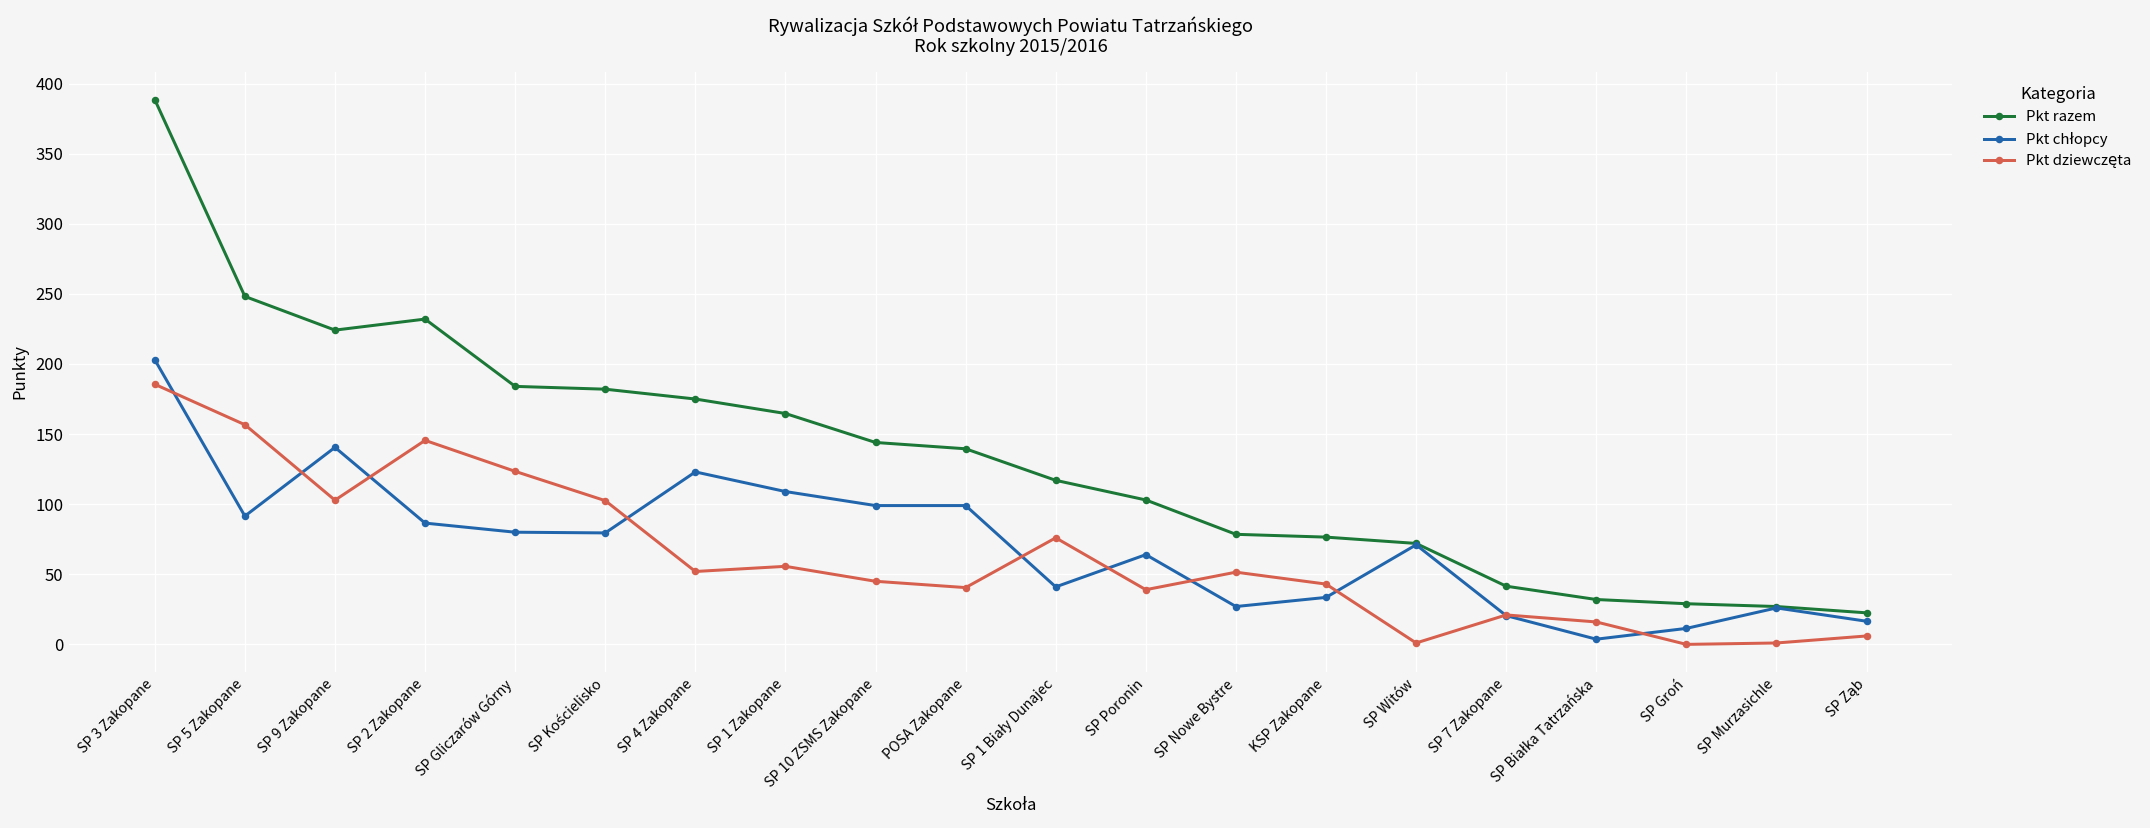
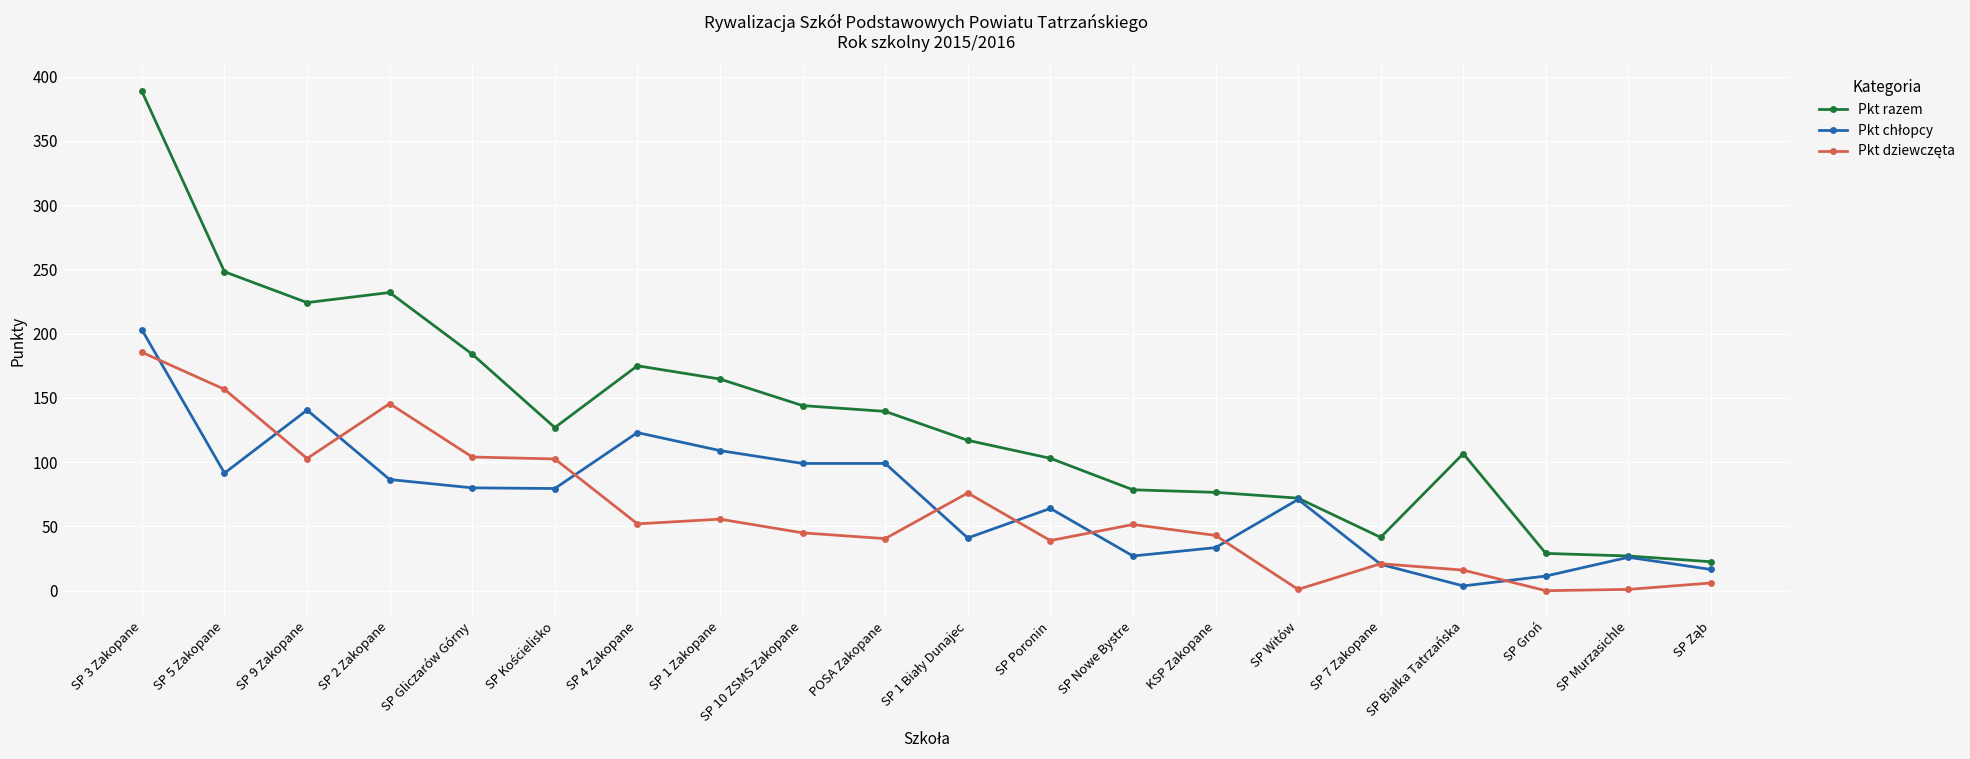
  {
    "Pkt razem": {
      "SP 3 Zakopane": 389,
      "SP 5 Zakopane": 248,
      "SP 9 Zakopane": 224,
      "SP 2 Zakopane": 232,
      "SP Gliczarów Górny": 184,
-     "SP Kościelisko": 182,
+     "SP Kościelisko": 127,
      "SP 4 Zakopane": 175,
      "SP 1 Zakopane": 165,
      "SP 10 ZSMS Zakopane": 144,
      "POSA Zakopane": 140,
      "SP 1 Biały Dunajec": 117,
      "SP Poronin": 103,
      "SP Nowe Bystre": 79,
      "KSP Zakopane": 77,
      "SP 7 Zakopane": 42,
-     "SP Białka Tatrzańska": 32,
+     "SP Białka Tatrzańska": 107,
      "SP Groń": 29,
      "SP Ząb": 23
    },
    "Pkt chłopcy": {
      "SP 3 Zakopane": 203,
      "SP 5 Zakopane": 92,
      "SP 9 Zakopane": 141,
      "SP 2 Zakopane": 87,
      "SP Gliczarów Górny": 80,
      "SP Kościelisko": 80,
      "SP 4 Zakopane": 123,
      "SP 1 Zakopane": 109,
      "SP 10 ZSMS Zakopane": 99,
      "POSA Zakopane": 99,
      "SP 1 Biały Dunajec": 41,
      "SP Poronin": 64,
      "SP Nowe Bystre": 27,
      "KSP Zakopane": 34,
      "SP Białka Tatrzańska": 4,
      "SP Groń": 11,
      "SP Ząb": 17
    },
    "Pkt dziewczęta": {
      "SP 3 Zakopane": 186,
      "SP 5 Zakopane": 157,
      "SP 9 Zakopane": 103,
      "SP 2 Zakopane": 146,
-     "SP Gliczarów Górny": 123,
+     "SP Gliczarów Górny": 104,
      "SP Kościelisko": 103,
      "SP 4 Zakopane": 52,
      "SP 1 Zakopane": 56,
      "SP 10 ZSMS Zakopane": 45,
      "POSA Zakopane": 41,
      "SP 1 Biały Dunajec": 76,
      "SP Poronin": 39,
      "SP Nowe Bystre": 52,
      "KSP Zakopane": 43,
      "SP Witów": 1,
      "SP Białka Tatrzańska": 16,
      "SP Groń": 0,
      "SP Murzasichle": 1,
      "SP Ząb": 6
    }
  }
